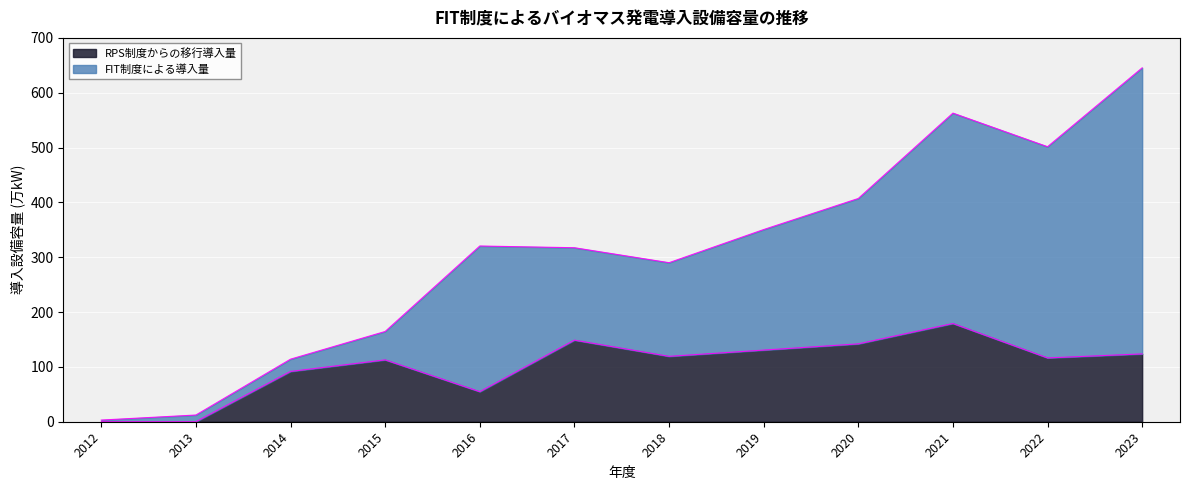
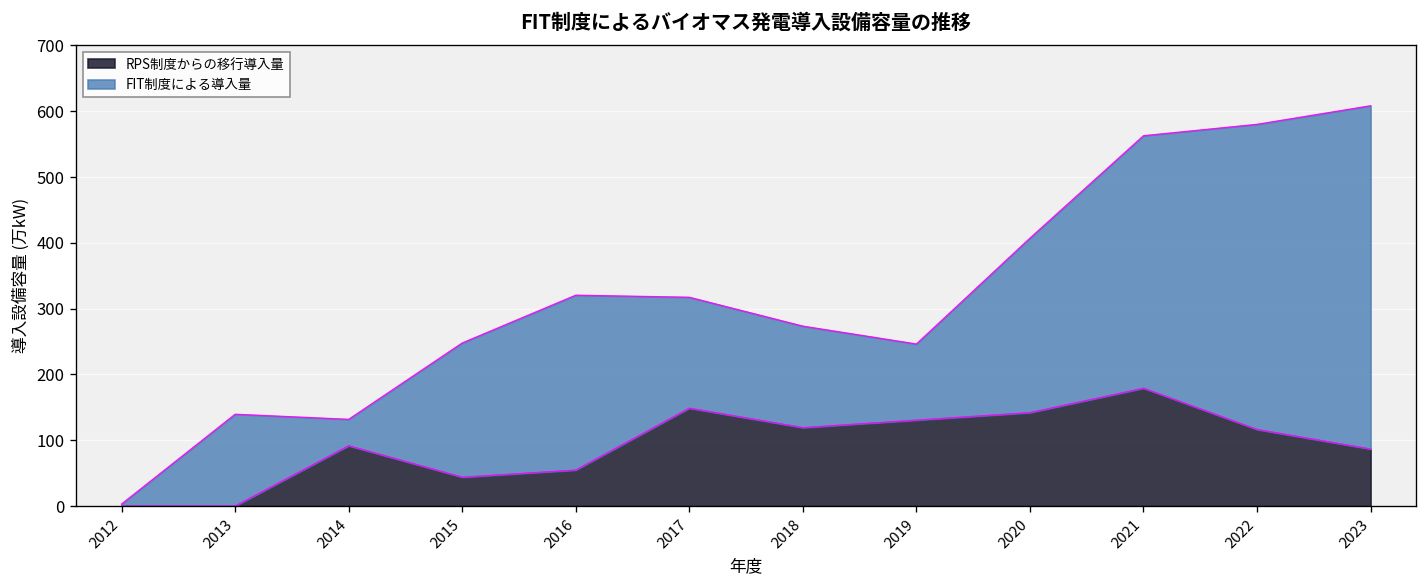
  {
    "RPS制度からの移行導入量": {
      "2013": 0,
      "2014": 90,
-     "2015": 110,
+     "2015": 40,
      "2016": 50,
      "2017": 150,
      "2018": 120,
      "2019": 130,
      "2020": 140,
      "2021": 180,
      "2022": 120,
-     "2023": 120
+     "2023": 90
    },
    "FIT制度による導入量": {
-     "2013": 10,
-     "2014": 20,
-     "2015": 50,
+     "2013": 140,
+     "2014": 40,
+     "2015": 200,
      "2016": 270,
      "2017": 170,
-     "2018": 170,
-     "2019": 220,
+     "2018": 150,
+     "2019": 120,
      "2020": 270,
      "2021": 380,
-     "2022": 390,
+     "2022": 460,
      "2023": 520
    }
  }
